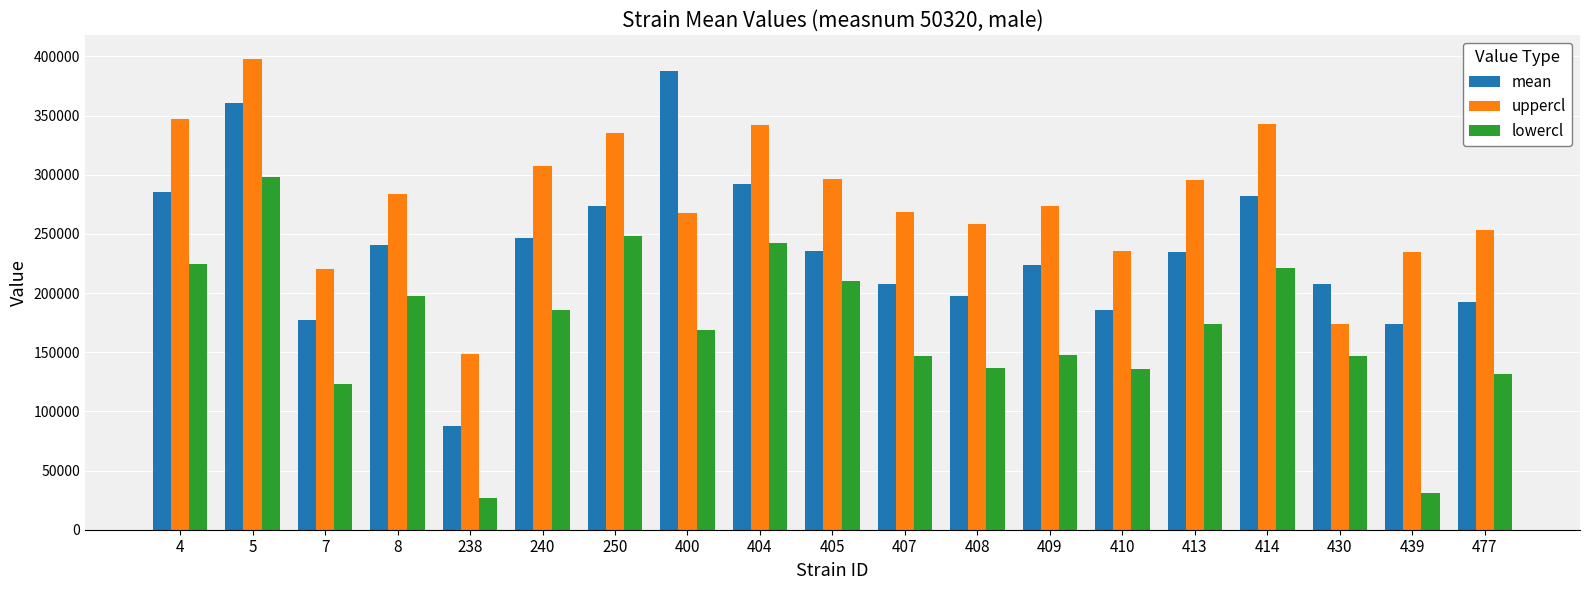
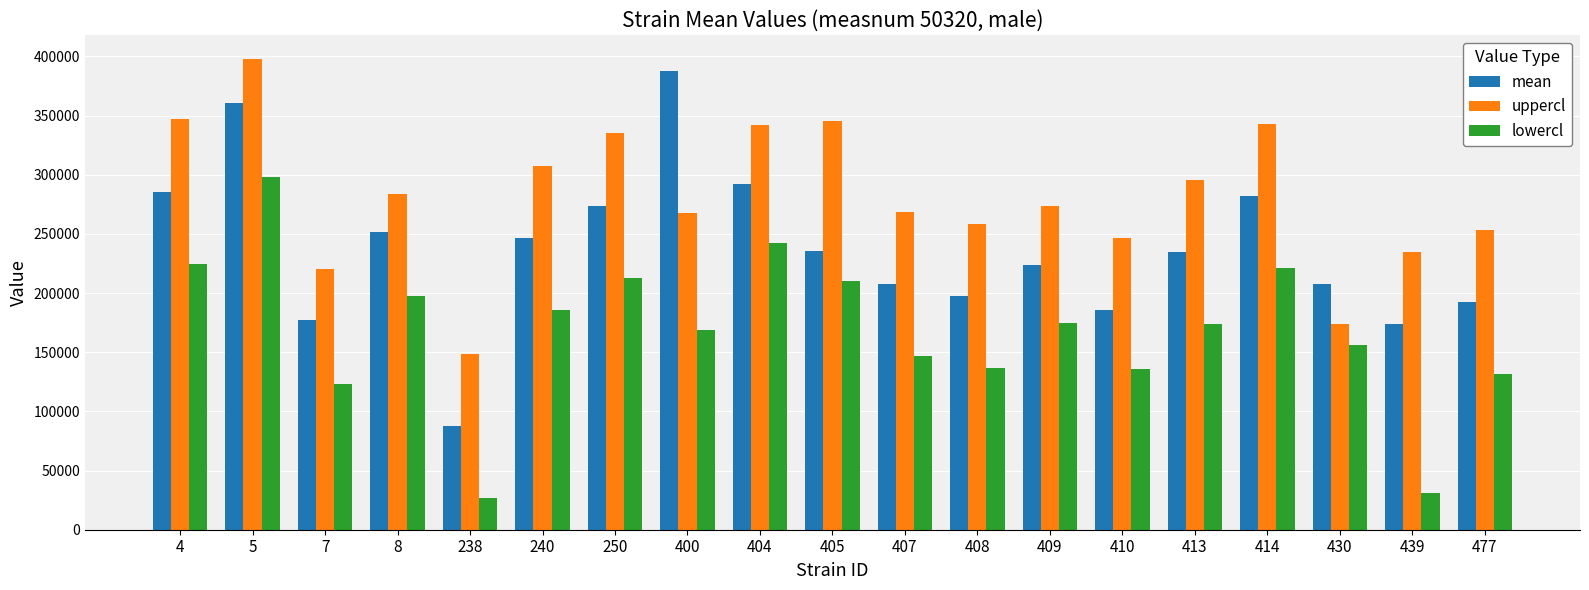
  {
    "mean": {
      "4": 286000,
      "5": 360000,
      "7": 177000,
-     "8": 241000,
+     "8": 252000,
      "238": 88000,
      "240": 247000,
      "250": 274000,
      "400": 387000,
      "404": 292000,
      "405": 236000,
      "407": 208000,
      "408": 197000,
      "409": 224000,
      "410": 186000,
      "413": 235000,
      "414": 282000,
      "430": 208000,
      "439": 174000,
      "477": 192000
    },
    "uppercl": {
      "4": 347000,
      "5": 398000,
      "7": 220000,
      "8": 284000,
      "238": 149000,
      "240": 308000,
      "250": 335000,
      "400": 268000,
      "404": 342000,
-     "405": 297000,
+     "405": 345000,
      "407": 269000,
      "408": 258000,
      "409": 274000,
-     "410": 235000,
+     "410": 247000,
      "413": 296000,
      "414": 343000,
      "430": 174000,
      "439": 235000,
      "477": 253000
    },
    "lowercl": {
      "4": 225000,
      "5": 298000,
      "7": 124000,
      "8": 198000,
      "238": 27000,
      "240": 186000,
-     "250": 248000,
+     "250": 213000,
      "400": 169000,
      "404": 243000,
      "405": 210000,
      "407": 147000,
      "408": 137000,
-     "409": 148000,
+     "409": 174000,
      "410": 136000,
      "413": 174000,
      "414": 221000,
-     "430": 147000,
+     "430": 156000,
      "439": 31000,
      "477": 131000
    }
  }
